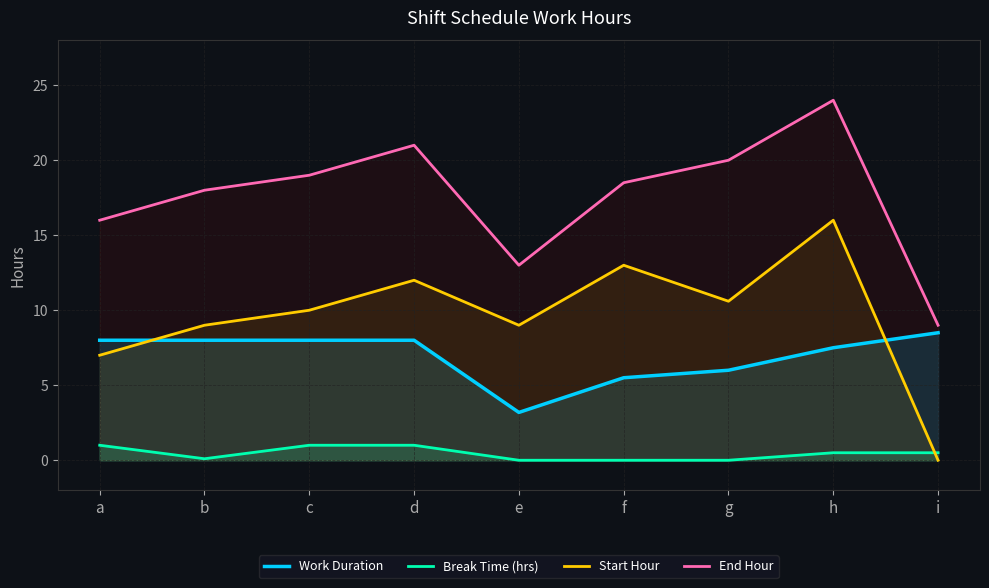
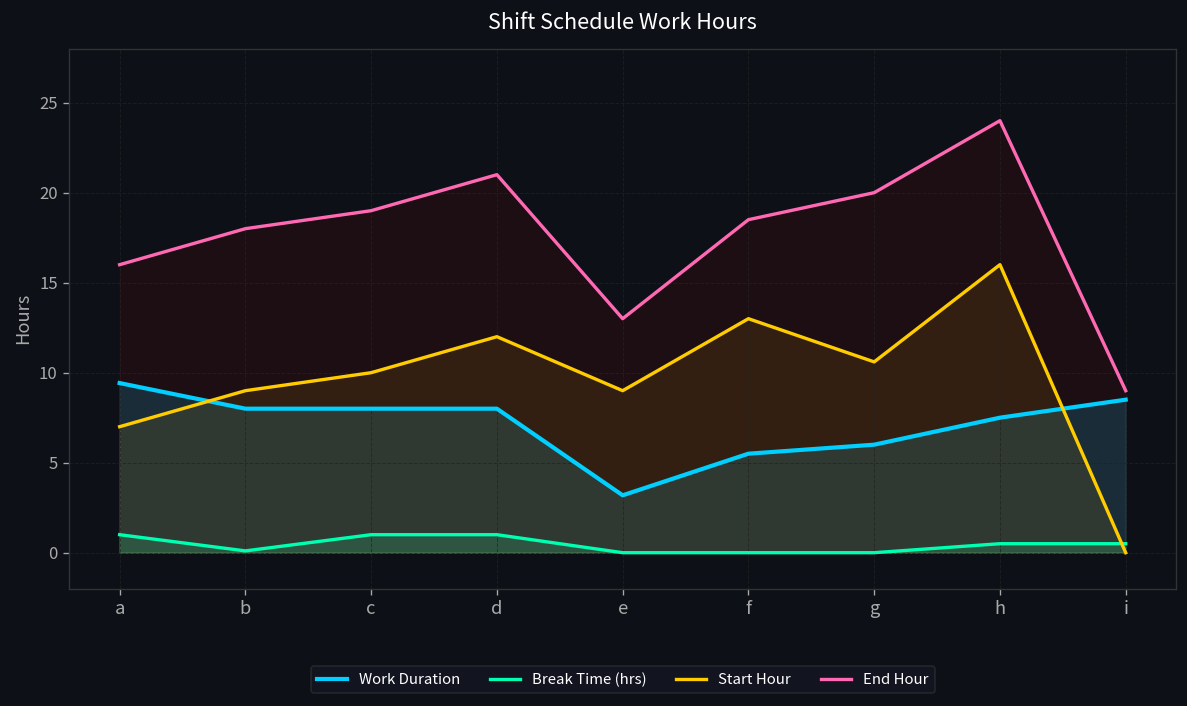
  {
    "Work Duration": {
-     "a": 8.0,
+     "a": 9.4,
      "b": 8.0,
      "c": 8.0,
      "d": 8.0,
      "e": 3.2,
      "f": 5.5,
      "g": 6.0,
      "h": 7.5,
      "i": 8.5
    },
    "Break Time (hrs)": {
      "a": 1.0,
      "b": 0.1,
      "c": 1.0,
      "d": 1.0,
      "e": 0.0,
      "f": 0.0,
      "g": 0.0,
      "h": 0.5,
      "i": 0.5
    },
    "Start Hour": {
      "a": 7.0,
      "b": 9.0,
      "c": 10.0,
      "d": 12.0,
      "e": 9.0,
      "f": 13.0,
      "g": 10.6,
      "h": 16.0,
      "i": 0.0
    },
    "End Hour": {
      "a": 16.0,
      "b": 18.0,
      "c": 19.0,
      "d": 21.0,
      "e": 13.0,
      "f": 18.5,
      "g": 20.0,
      "h": 24.0,
      "i": 9.0
    }
  }
